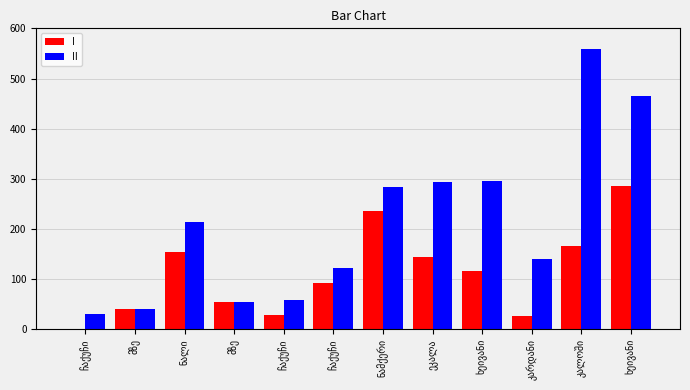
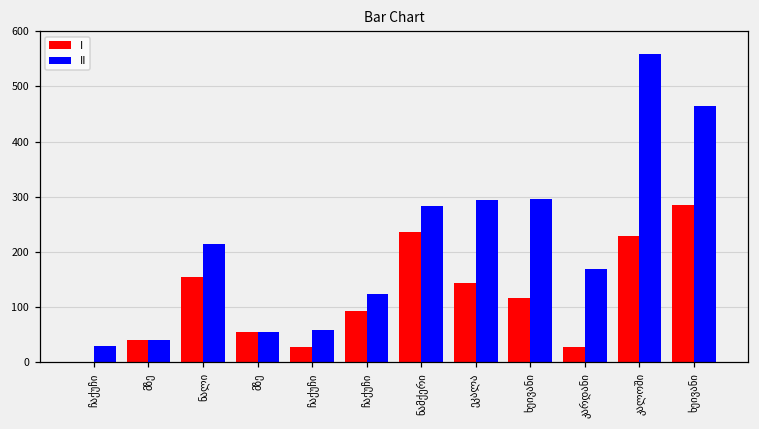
  {
    "I": {
      "ნალი": 160,
      "ნამქერი": 240,
      "ეკალა": 140,
      "კარდანი": 30,
-     "კალოში": 170
+     "კალოში": 230
    },
    "II": {
      "ნალი": 220,
      "ნამქერი": 280,
      "ეკალა": 290,
-     "კარდანი": 140,
+     "კარდანი": 170,
      "კალოში": 560
    }
  }
